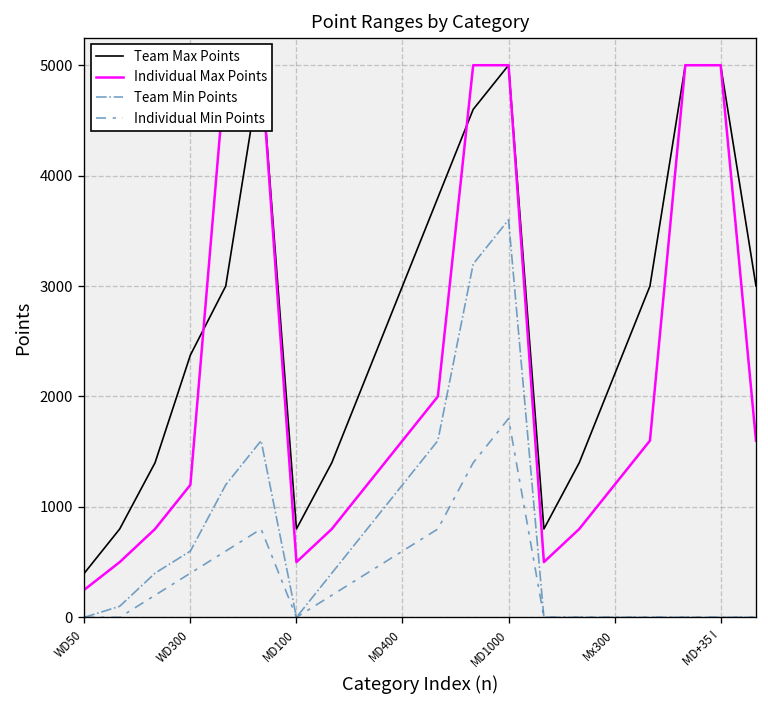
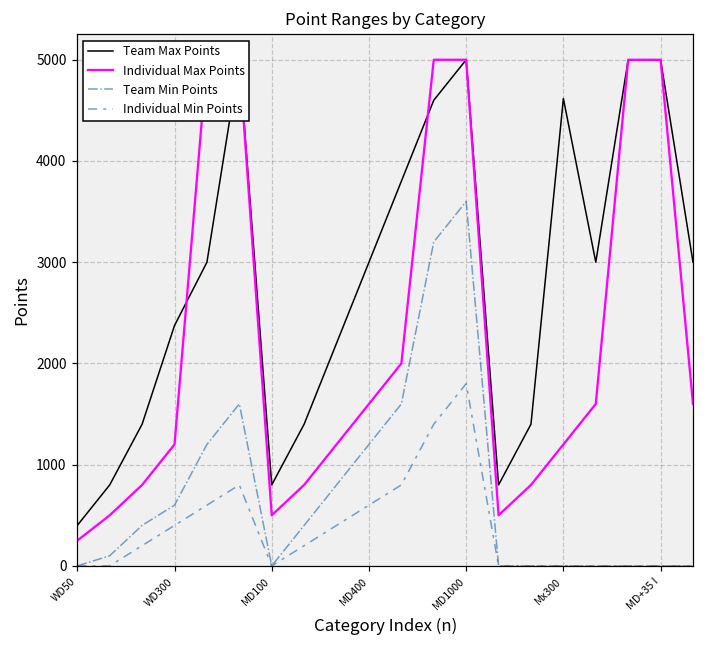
  {
    "Team Max Points": {
      "WD50": 400,
      "WD300": 2400,
      "MD100": 800,
      "MD400": 3000,
-     "Mx300": 2200
+     "Mx300": 4600
    },
    "Individual Max Points": {
      "WD50": 300,
      "WD300": 1200,
      "MD100": 500,
      "MD400": 1600,
      "Mx300": 1200
    }
  }
